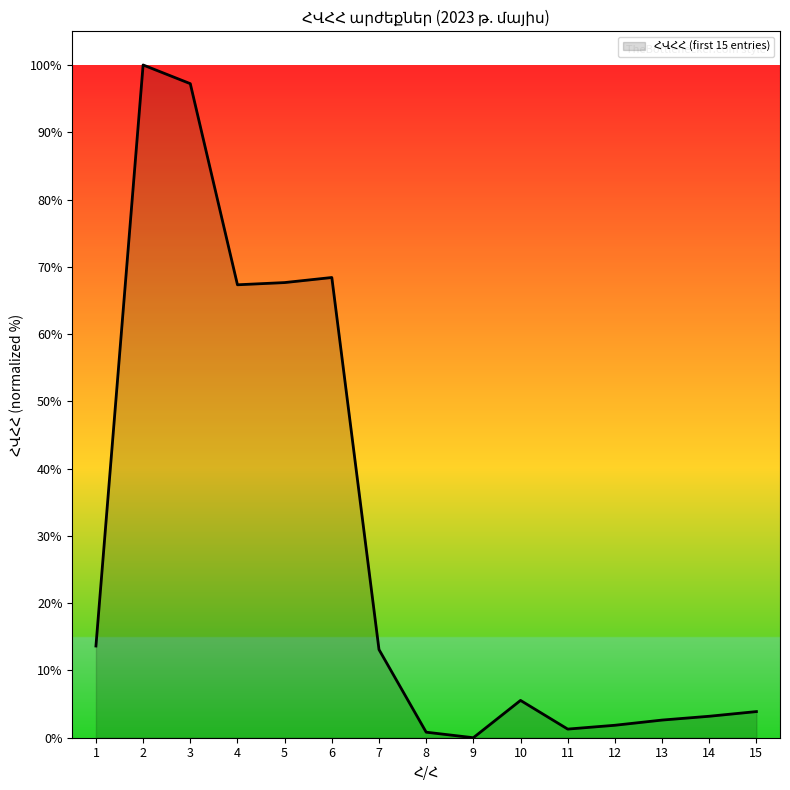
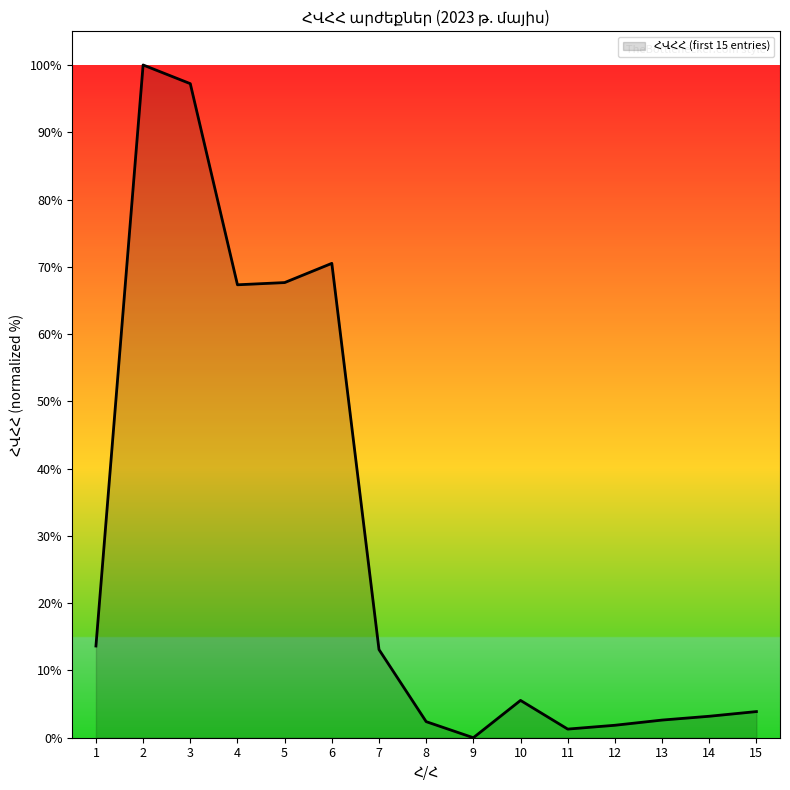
  {
    "1": "14%",
    "2": "100%",
    "3": "97%",
    "4": "67%",
    "5": "68%",
-   "6": "68%",
+   "6": "71%",
    "7": "13%",
-   "8": "1%",
+   "8": "2%",
    "9": "0%",
    "10": "6%",
    "11": "1%",
    "12": "2%",
    "13": "3%",
    "14": "3%",
    "15": "4%"
  }
